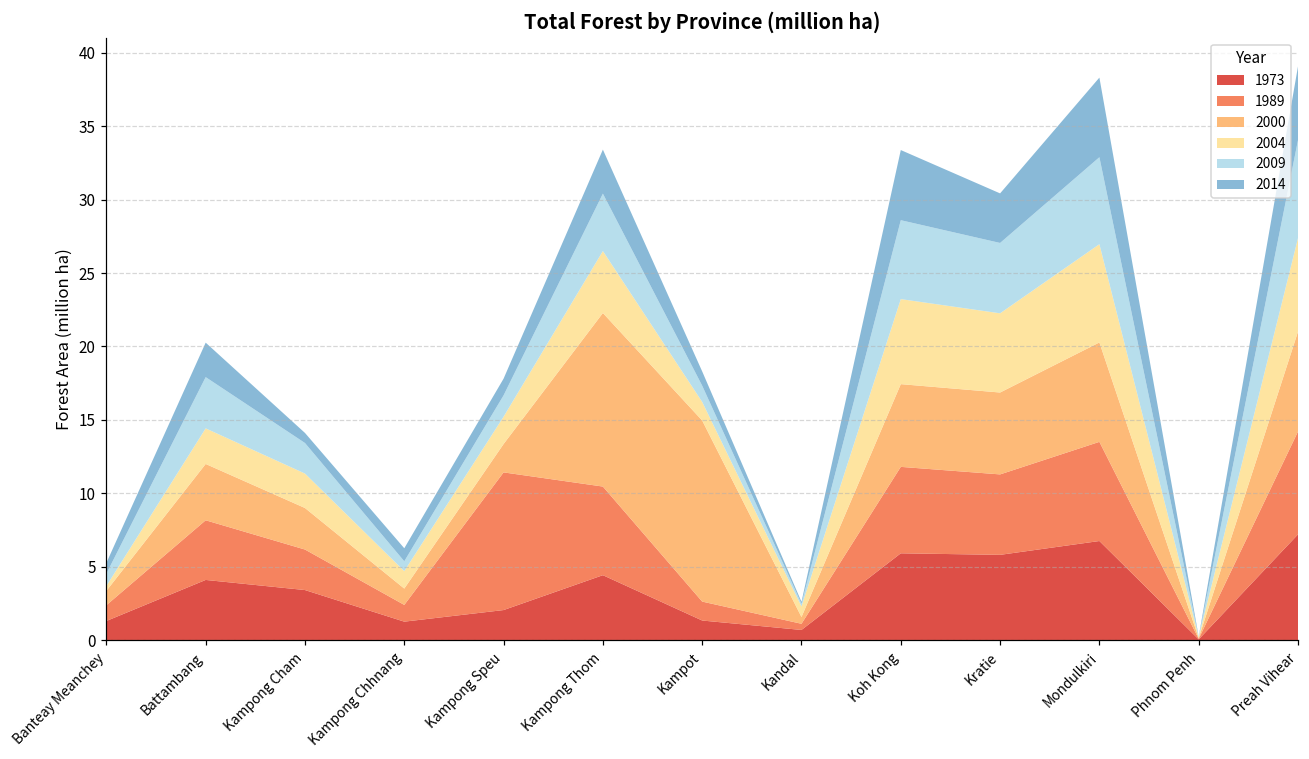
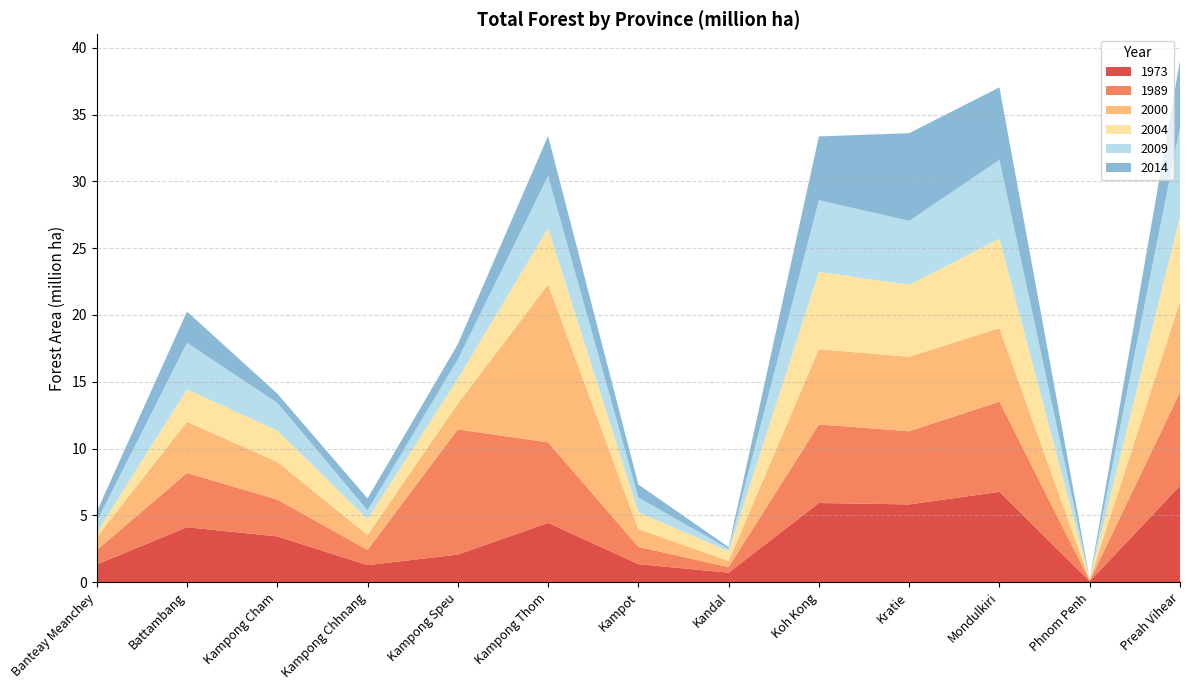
  {
    "1973": {
      "Banteay Meanchey": 1.3,
      "Battambang": 4.1,
      "Kampong Cham": 3.4,
      "Kampong Chhnang": 1.3,
      "Kampong Speu": 2.1,
      "Kampong Thom": 4.4,
      "Kampot": 1.4,
      "Kandal": 0.7,
      "Koh Kong": 5.9,
      "Kratie": 5.8,
      "Mondulkiri": 6.8,
      "Preah Vihear": 7.2
    },
    "1989": {
      "Banteay Meanchey": 1.1,
      "Battambang": 4.1,
      "Kampong Cham": 2.8,
      "Kampong Chhnang": 1.1,
      "Kampong Speu": 9.4,
      "Kampong Thom": 6.0,
      "Kampot": 1.3,
      "Kandal": 0.4,
      "Koh Kong": 5.9,
      "Kratie": 5.5,
      "Mondulkiri": 6.7,
      "Preah Vihear": 7.0
    },
    "2000": {
      "Banteay Meanchey": 1.0,
      "Battambang": 3.8,
      "Kampong Cham": 2.8,
      "Kampong Chhnang": 1.1,
      "Kampong Speu": 1.9,
      "Kampong Thom": 11.8,
-     "Kampot": 12.3,
+     "Kampot": 1.3,
      "Kandal": 0.5,
      "Koh Kong": 5.6,
      "Kratie": 5.6,
-     "Mondulkiri": 6.8,
+     "Mondulkiri": 5.5,
      "Preah Vihear": 6.8
    },
    "2004": {
      "Banteay Meanchey": 0.3,
      "Battambang": 2.4,
      "Kampong Cham": 2.3,
      "Kampong Chhnang": 1.2,
      "Kampong Speu": 1.9,
      "Kampong Thom": 4.2,
      "Kampot": 1.3,
      "Koh Kong": 5.8,
      "Kratie": 5.4,
      "Mondulkiri": 6.7,
      "Preah Vihear": 6.4
    },
    "2009": {
      "Banteay Meanchey": 0.8,
      "Battambang": 3.5,
      "Kampong Cham": 2.1,
      "Kampong Chhnang": 0.7,
      "Kampong Speu": 1.5,
      "Kampong Thom": 3.9,
      "Kampot": 1.1,
      "Koh Kong": 5.4,
      "Kratie": 4.8,
      "Mondulkiri": 5.9,
      "Preah Vihear": 6.7
    },
    "2014": {
      "Banteay Meanchey": 0.7,
      "Battambang": 2.3,
      "Kampong Cham": 0.7,
      "Kampong Chhnang": 0.9,
      "Kampong Speu": 1.1,
      "Kampong Thom": 3.0,
      "Kampot": 1.0,
      "Koh Kong": 4.8,
-     "Kratie": 3.4,
+     "Kratie": 6.6,
      "Mondulkiri": 5.4,
      "Preah Vihear": 5.0
    }
  }
